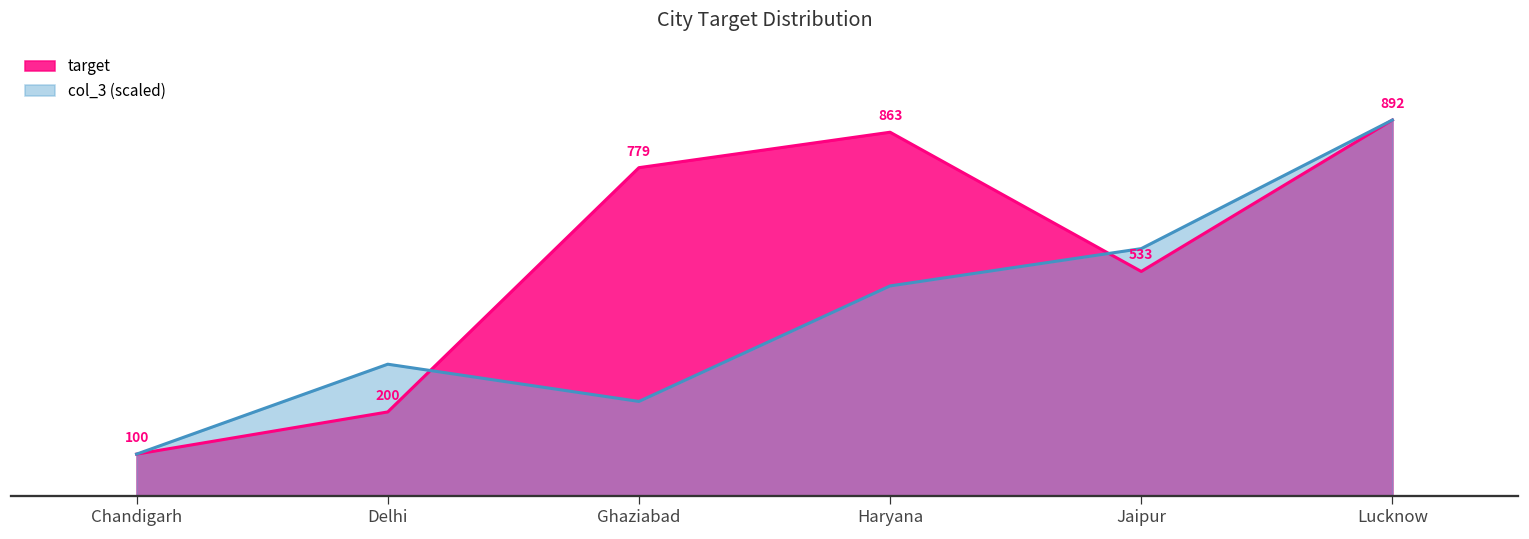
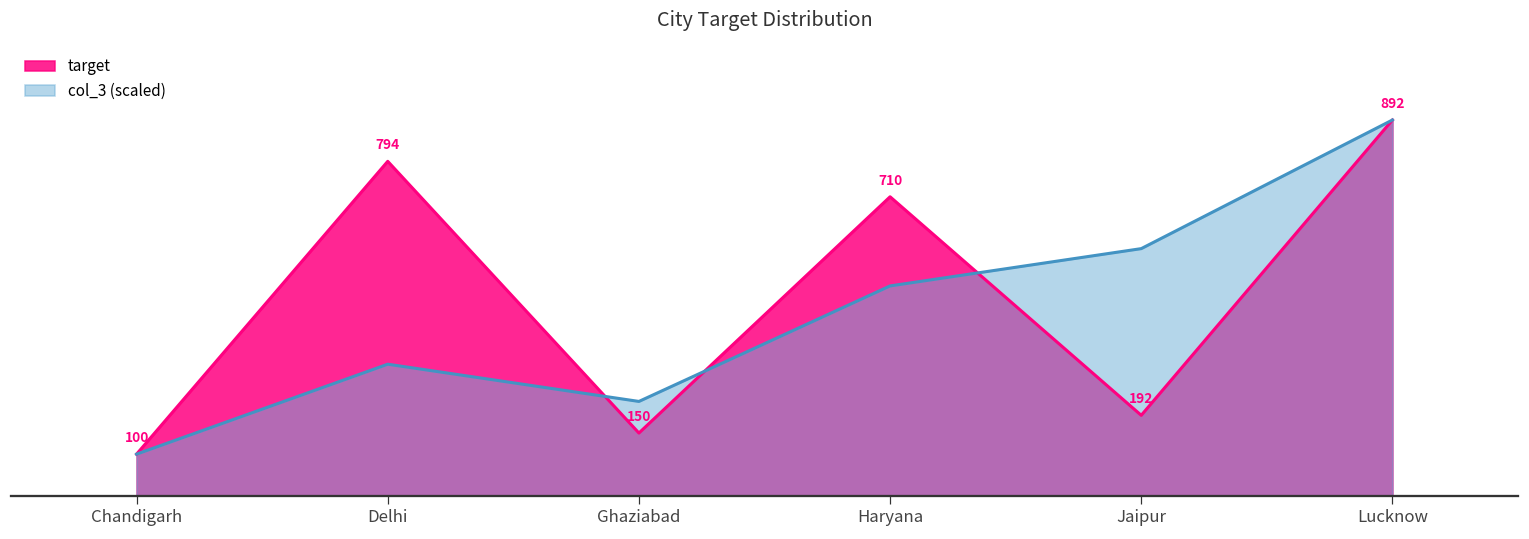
  {
    "target": {
-     "Delhi": 200,
-     "Ghaziabad": 779,
-     "Haryana": 863,
-     "Jaipur": 533
+     "Delhi": 794,
+     "Ghaziabad": 150,
+     "Haryana": 710,
+     "Jaipur": 192
    }
  }
